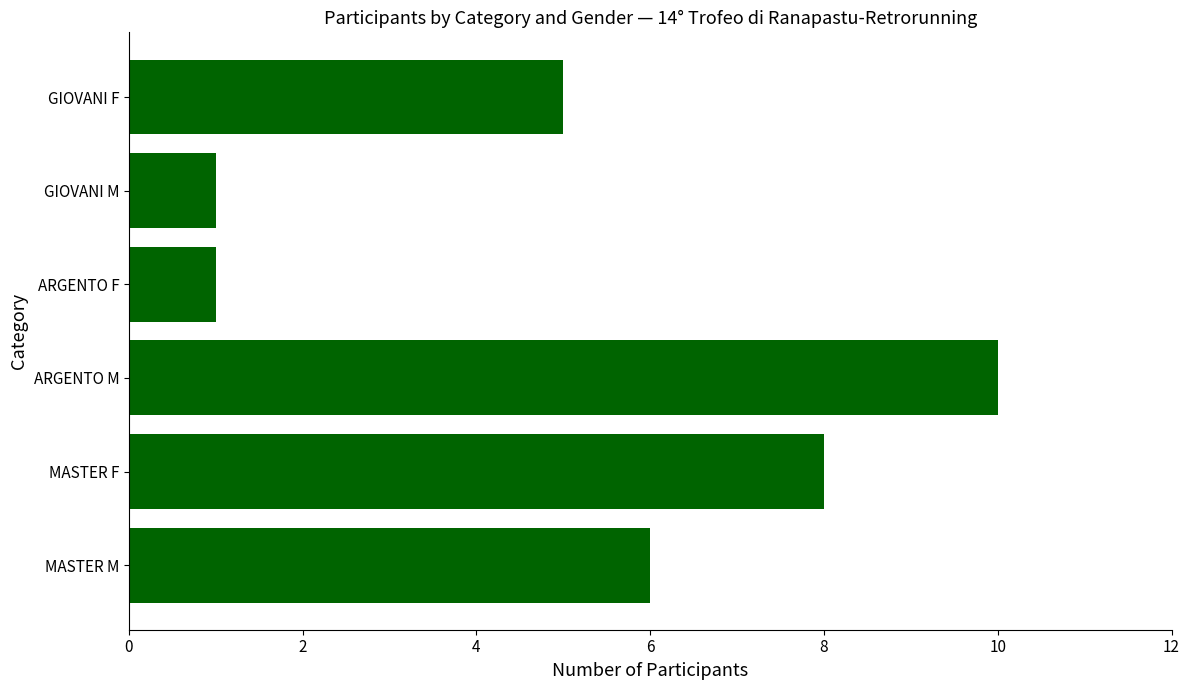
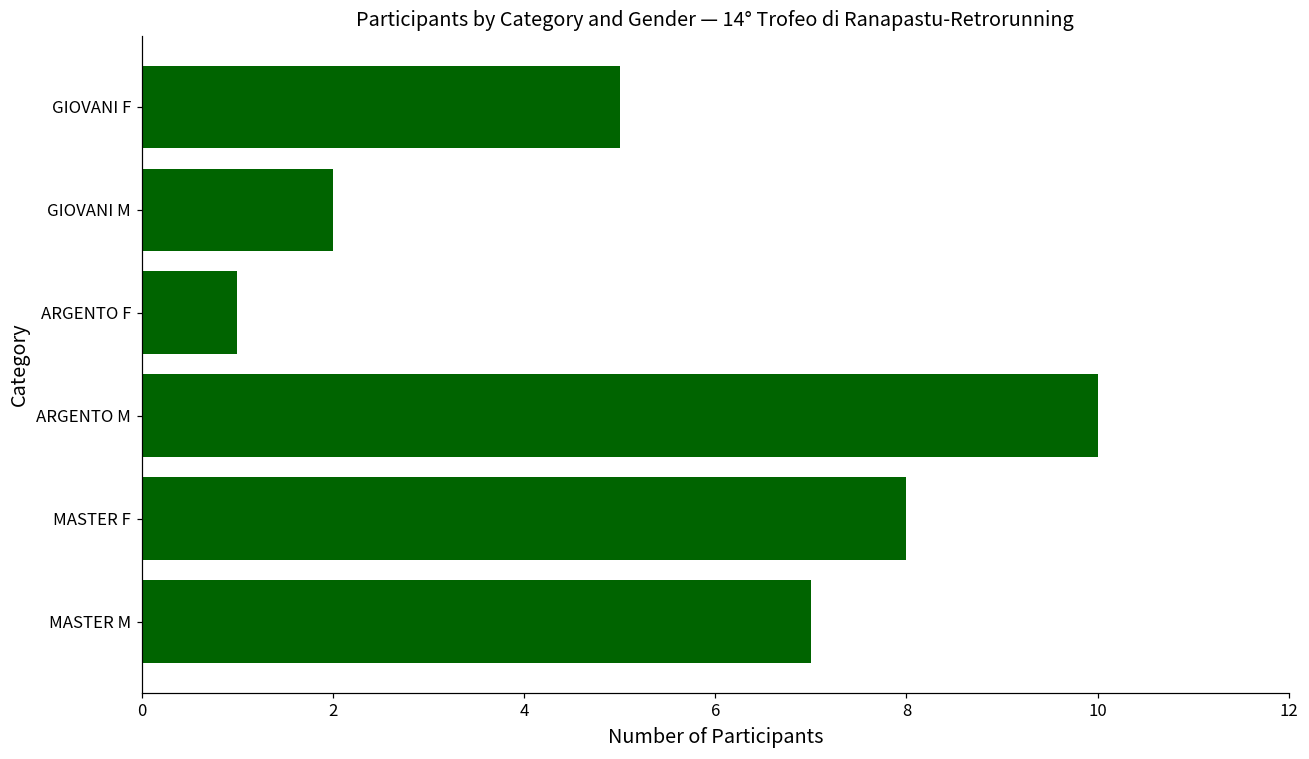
  {
    "GIOVANI F": 5,
-   "GIOVANI M": 1,
+   "GIOVANI M": 2,
    "ARGENTO F": 1,
    "ARGENTO M": 10,
    "MASTER F": 8,
-   "MASTER M": 6
+   "MASTER M": 7
  }
